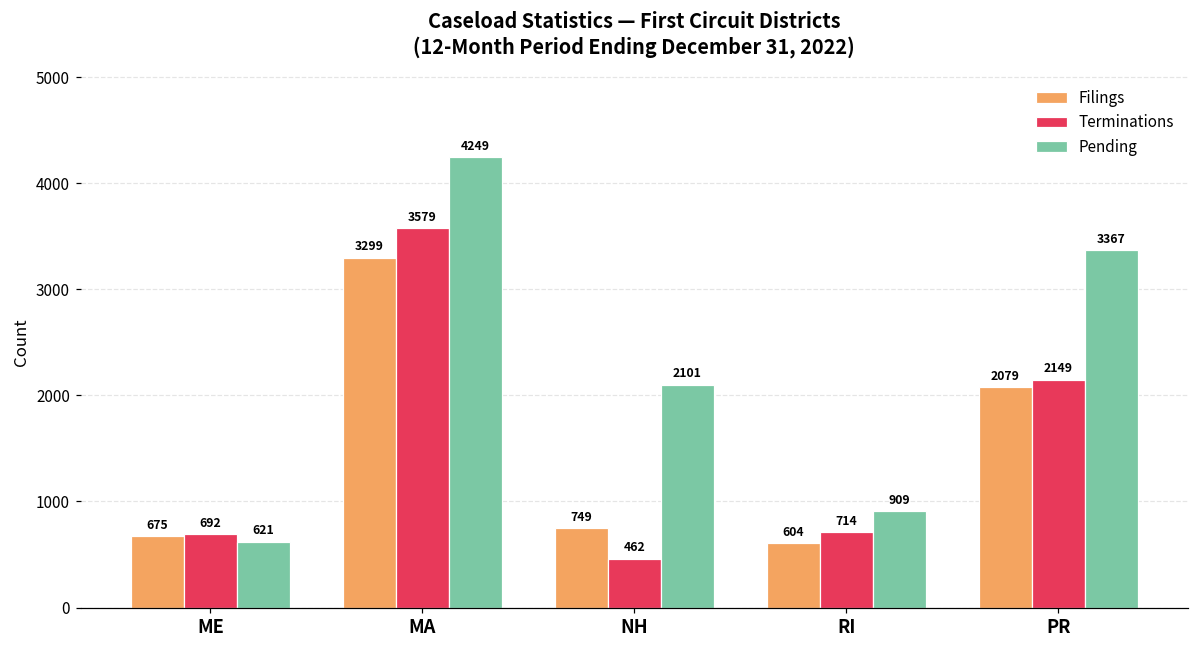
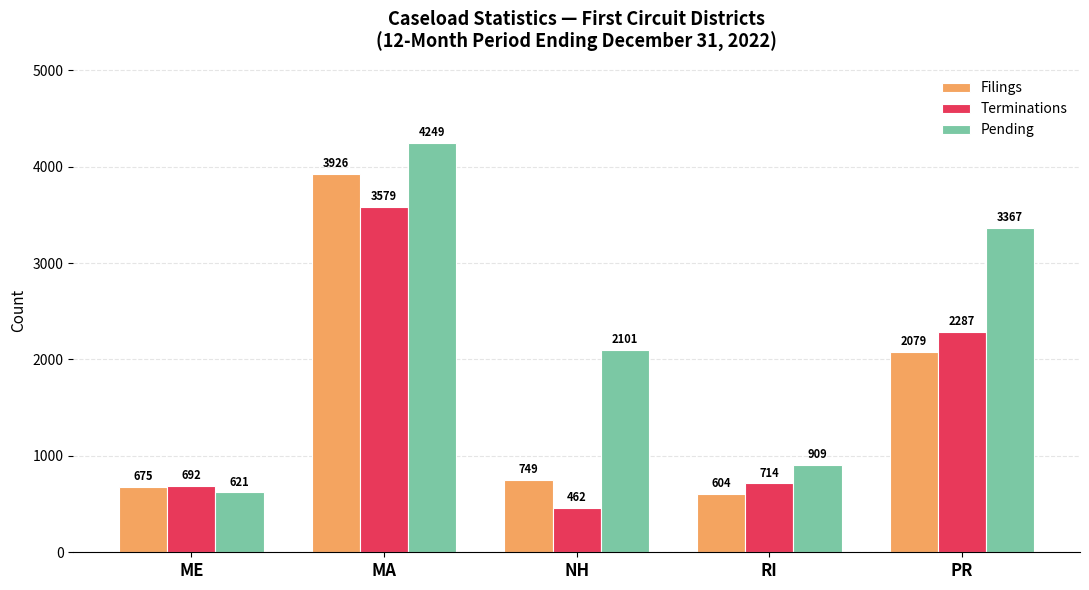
  {
    "Filings": {
      "ME": 675,
-     "MA": 3299,
+     "MA": 3926,
      "NH": 749,
      "RI": 604,
      "PR": 2079
    },
    "Terminations": {
      "ME": 692,
      "MA": 3579,
      "NH": 462,
      "RI": 714,
-     "PR": 2149
+     "PR": 2287
    },
    "Pending": {
      "ME": 621,
      "MA": 4249,
      "NH": 2101,
      "RI": 909,
      "PR": 3367
    }
  }
